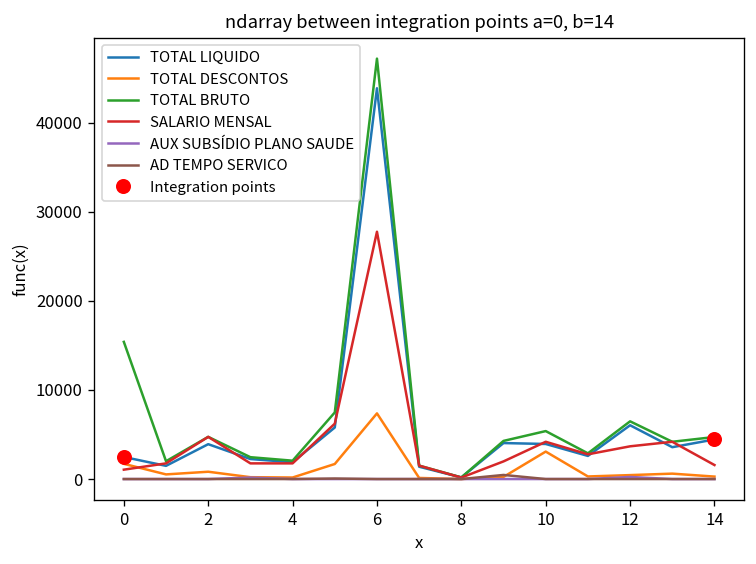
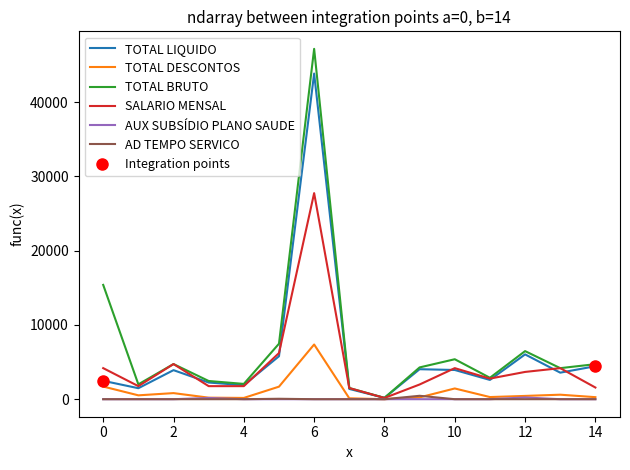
  {
    "TOTAL LIQUIDO": {
      "2": 4000,
      "6": 44000,
      "12": 6000
    },
    "TOTAL DESCONTOS": {
      "0": 2000,
      "2": 1000,
      "6": 7000,
-     "10": 3000
+     "10": 1000
    },
    "TOTAL BRUTO": {
      "0": 15000,
      "6": 47000,
      "10": 5000,
      "12": 6000
    },
    "SALARIO MENSAL": {
-     "0": 1000,
+     "0": 4000,
      "6": 28000,
      "12": 4000,
      "14": 2000
    }
  }
